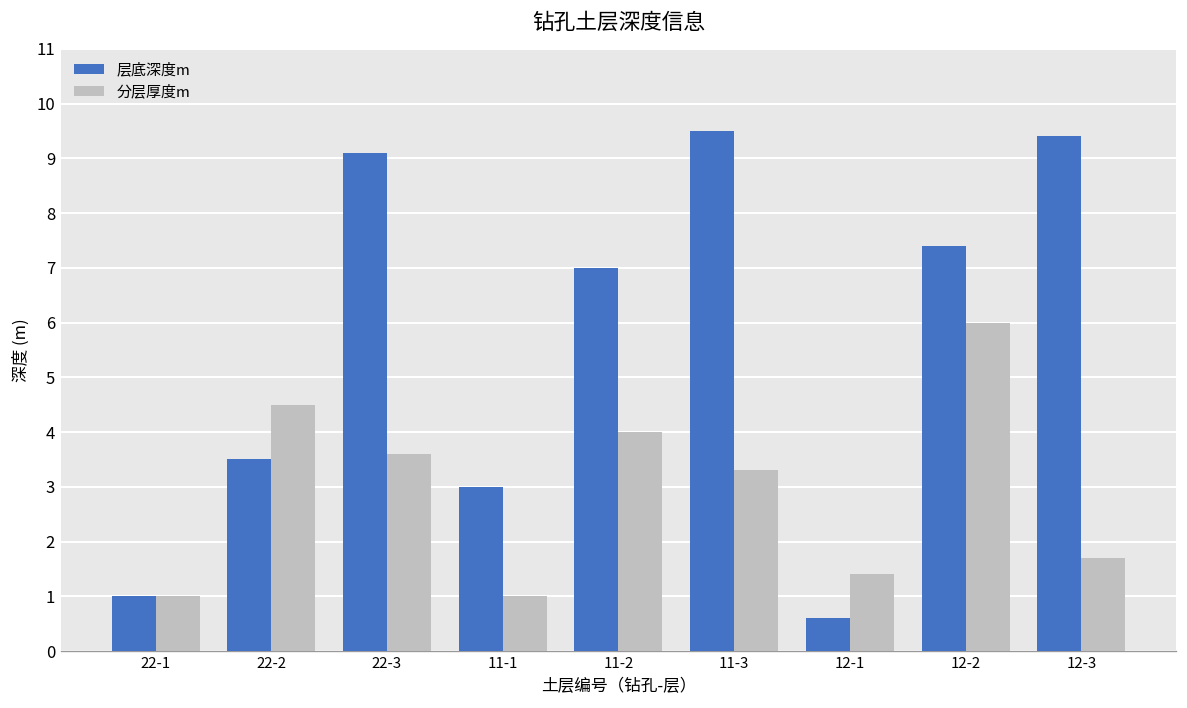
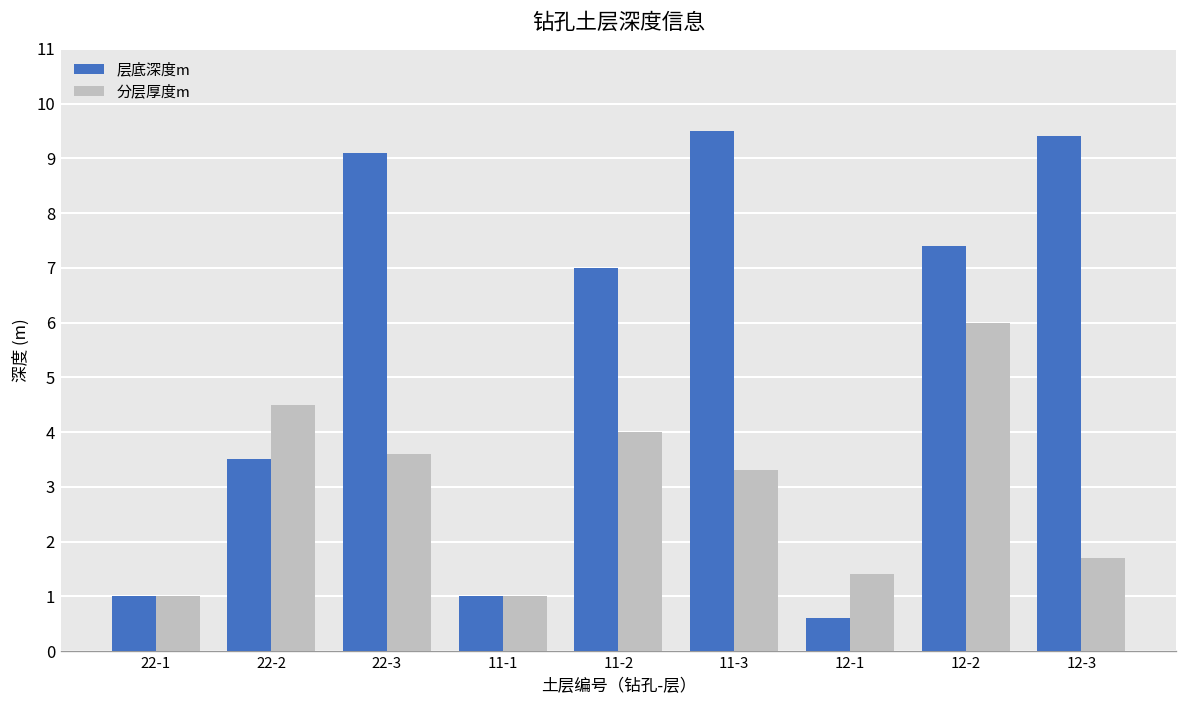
  {
    "层底深度m": {
      "22-1": 1,
      "22-2": 3.5,
      "22-3": 9.1,
-     "11-1": 3,
+     "11-1": 1,
      "11-2": 7,
      "11-3": 9.5,
      "12-1": 0.6,
      "12-2": 7.4,
      "12-3": 9.4
    },
    "分层厚度m": {
      "22-1": 1,
      "22-2": 4.5,
      "22-3": 3.6,
      "11-1": 1,
      "11-2": 4,
      "11-3": 3.3,
      "12-1": 1.4,
      "12-2": 6,
      "12-3": 1.7
    }
  }
